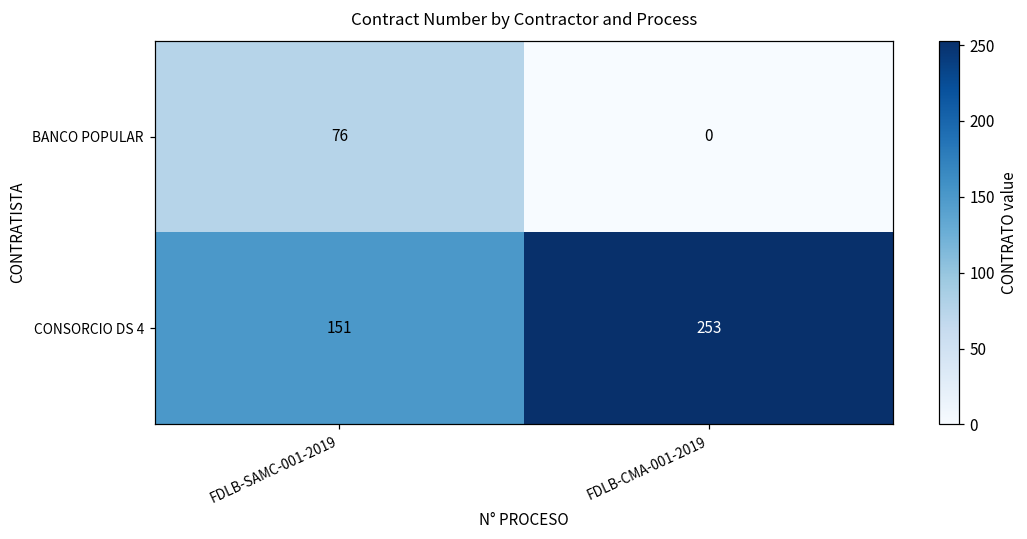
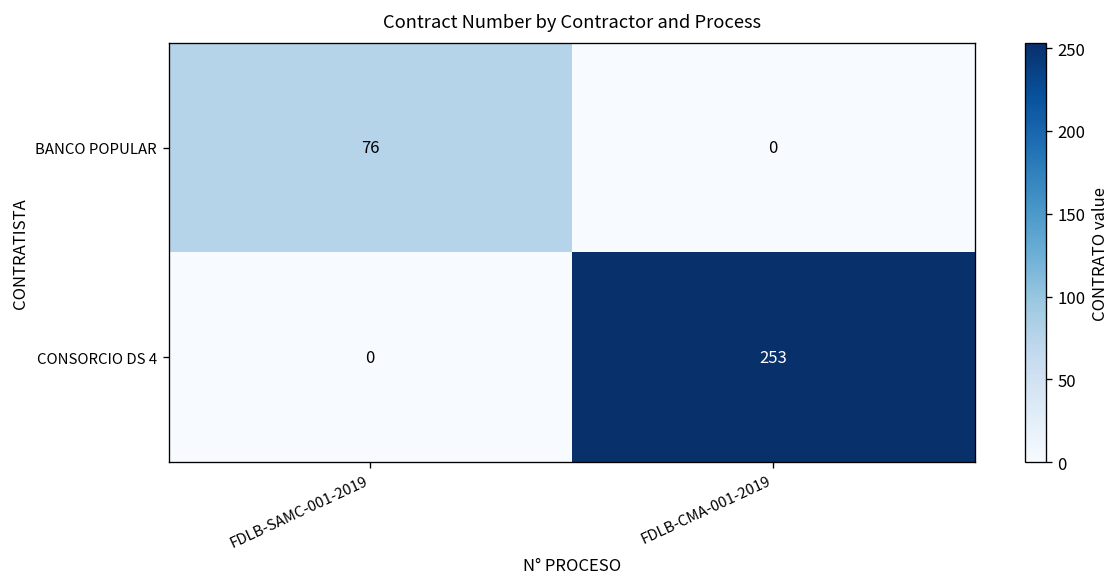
  {
    "BANCO POPULAR": {
      "FDLB-SAMC-001-2019": 76,
      "FDLB-CMA-001-2019": 0
    },
    "CONSORCIO DS 4": {
-     "FDLB-SAMC-001-2019": 151,
+     "FDLB-SAMC-001-2019": 0,
      "FDLB-CMA-001-2019": 253
    }
  }
